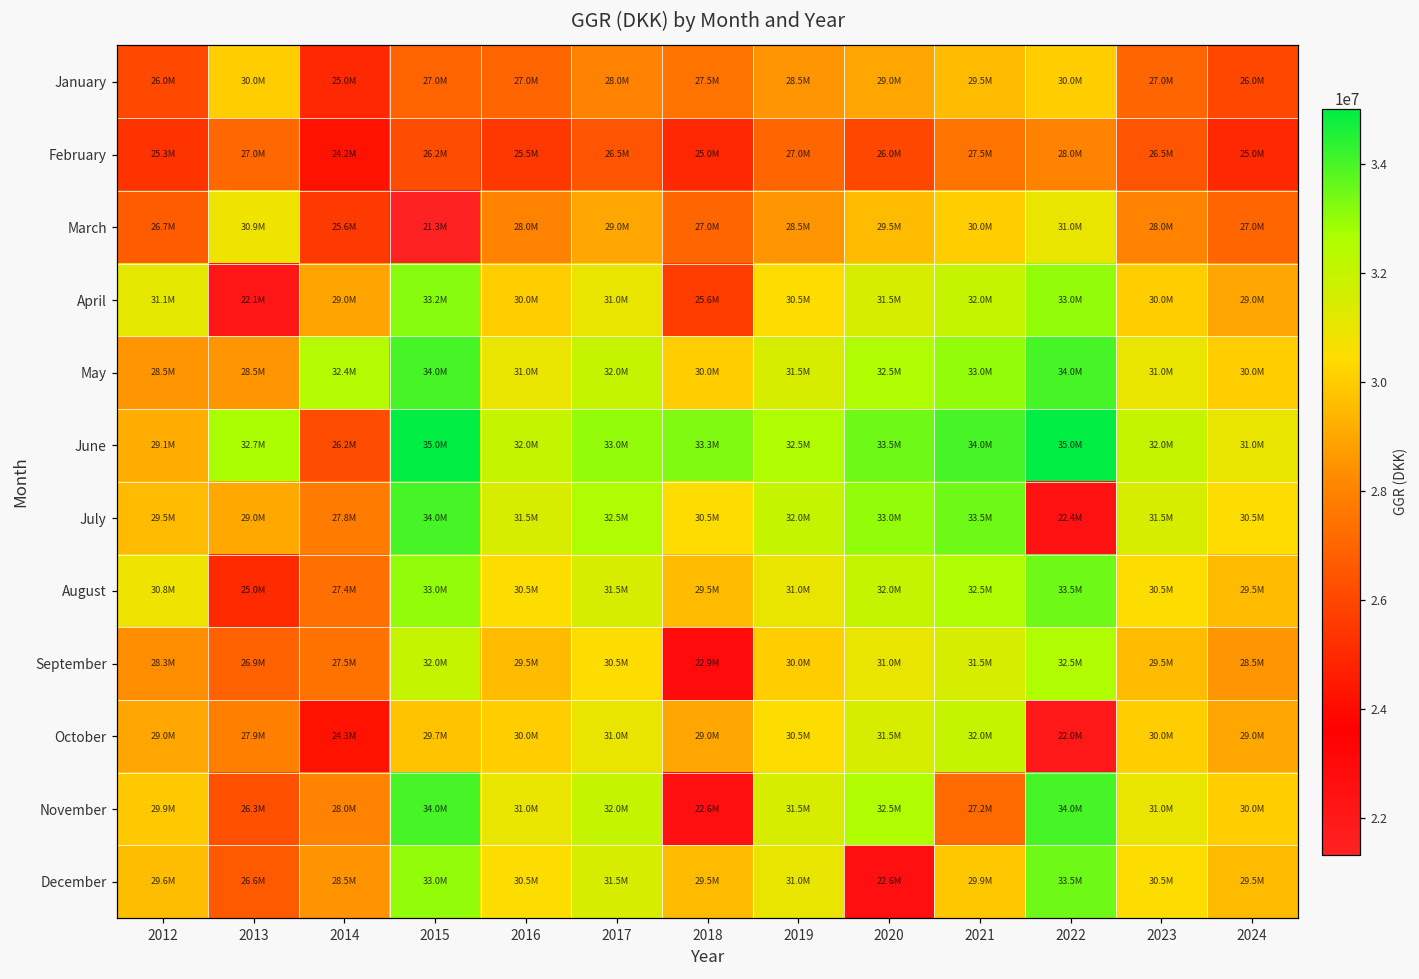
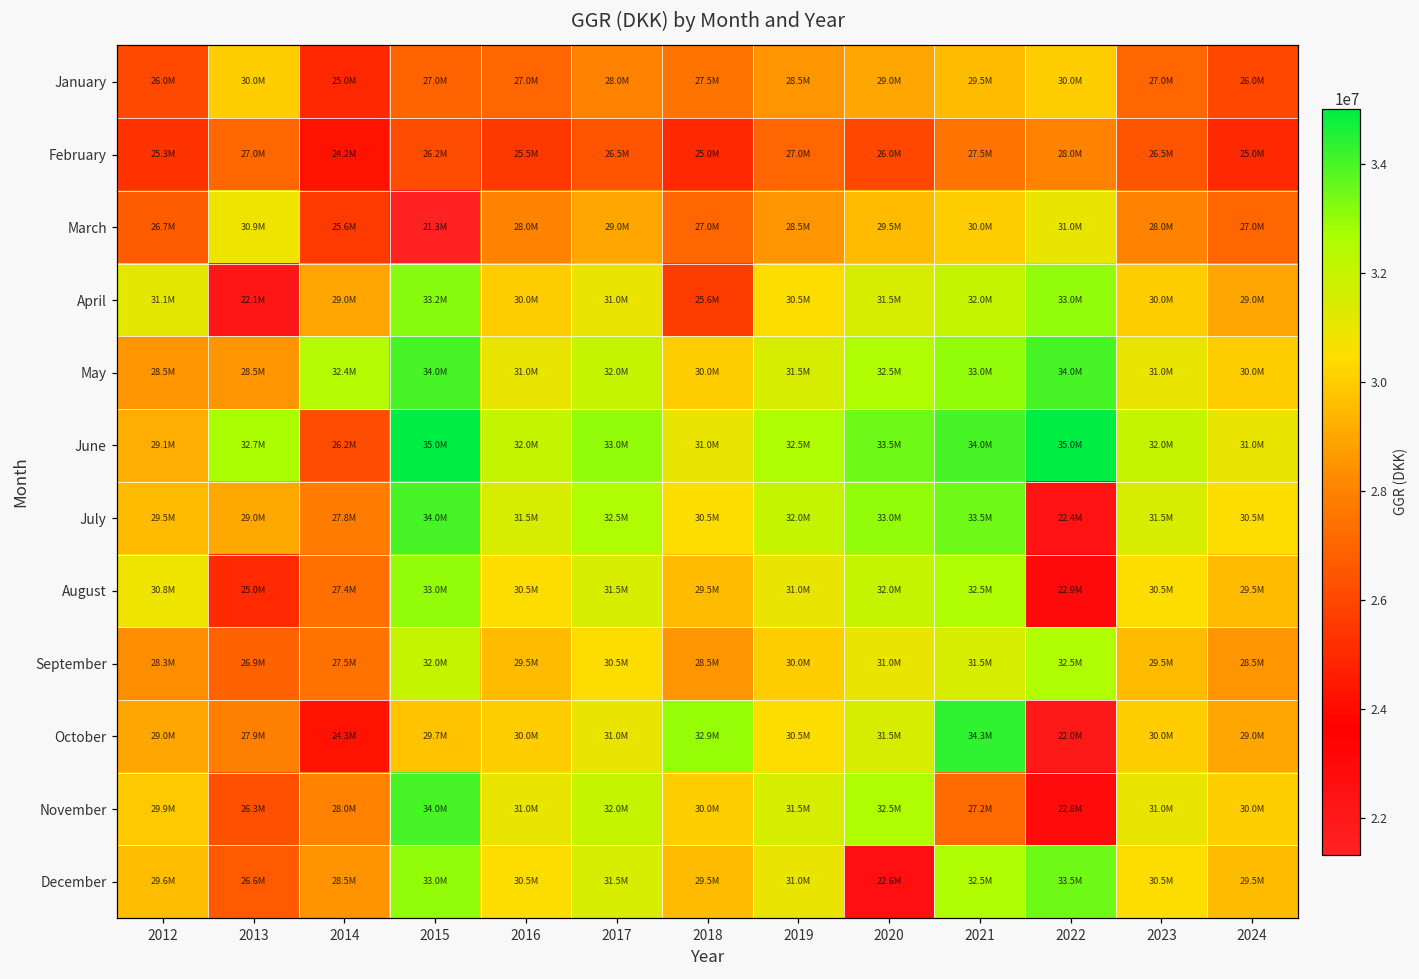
  {
    "January": {
      "2012": "26.0M",
      "2013": "30.0M",
      "2014": "25.0M",
      "2015": "27.0M",
      "2016": "27.0M",
      "2017": "28.0M",
      "2018": "27.5M",
      "2019": "28.5M",
      "2020": "29.0M",
      "2021": "29.5M",
      "2022": "30.0M",
      "2023": "27.0M",
      "2024": "26.0M"
    },
    "February": {
      "2012": "25.3M",
      "2013": "27.0M",
      "2014": "24.2M",
      "2015": "26.2M",
      "2016": "25.5M",
      "2017": "26.5M",
      "2018": "25.0M",
      "2019": "27.0M",
      "2020": "26.0M",
      "2021": "27.5M",
      "2022": "28.0M",
      "2023": "26.5M",
      "2024": "25.0M"
    },
    "March": {
      "2012": "26.7M",
      "2013": "30.9M",
      "2014": "25.6M",
      "2015": "21.3M",
      "2016": "28.0M",
      "2017": "29.0M",
      "2018": "27.0M",
      "2019": "28.5M",
      "2020": "29.5M",
      "2021": "30.0M",
      "2022": "31.0M",
      "2023": "28.0M",
      "2024": "27.0M"
    },
    "April": {
      "2012": "31.1M",
      "2013": "22.1M",
      "2014": "29.0M",
      "2015": "33.2M",
      "2016": "30.0M",
      "2017": "31.0M",
      "2018": "25.6M",
      "2019": "30.5M",
      "2020": "31.5M",
      "2021": "32.0M",
      "2022": "33.0M",
      "2023": "30.0M",
      "2024": "29.0M"
    },
    "May": {
      "2012": "28.5M",
      "2013": "28.5M",
      "2014": "32.4M",
      "2015": "34.0M",
      "2016": "31.0M",
      "2017": "32.0M",
      "2018": "30.0M",
      "2019": "31.5M",
      "2020": "32.5M",
      "2021": "33.0M",
      "2022": "34.0M",
      "2023": "31.0M",
      "2024": "30.0M"
    },
    "June": {
      "2012": "29.1M",
      "2013": "32.7M",
      "2014": "26.2M",
      "2015": "35.0M",
      "2016": "32.0M",
      "2017": "33.0M",
-     "2018": "33.3M",
+     "2018": "31.0M",
      "2019": "32.5M",
      "2020": "33.5M",
      "2021": "34.0M",
      "2022": "35.0M",
      "2023": "32.0M",
      "2024": "31.0M"
    },
    "July": {
      "2012": "29.5M",
      "2013": "29.0M",
      "2014": "27.8M",
      "2015": "34.0M",
      "2016": "31.5M",
      "2017": "32.5M",
      "2018": "30.5M",
      "2019": "32.0M",
      "2020": "33.0M",
      "2021": "33.5M",
      "2022": "22.4M",
      "2023": "31.5M",
      "2024": "30.5M"
    },
    "August": {
      "2012": "30.8M",
      "2013": "25.0M",
      "2014": "27.4M",
      "2015": "33.0M",
      "2016": "30.5M",
      "2017": "31.5M",
      "2018": "29.5M",
      "2019": "31.0M",
      "2020": "32.0M",
      "2021": "32.5M",
-     "2022": "33.5M",
+     "2022": "22.9M",
      "2023": "30.5M",
      "2024": "29.5M"
    },
    "September": {
      "2012": "28.3M",
      "2013": "26.9M",
      "2014": "27.5M",
      "2015": "32.0M",
      "2016": "29.5M",
      "2017": "30.5M",
-     "2018": "22.9M",
+     "2018": "28.5M",
      "2019": "30.0M",
      "2020": "31.0M",
      "2021": "31.5M",
      "2022": "32.5M",
      "2023": "29.5M",
      "2024": "28.5M"
    },
    "October": {
      "2012": "29.0M",
      "2013": "27.9M",
      "2014": "24.3M",
      "2015": "29.7M",
      "2016": "30.0M",
      "2017": "31.0M",
-     "2018": "29.0M",
+     "2018": "32.9M",
      "2019": "30.5M",
      "2020": "31.5M",
-     "2021": "32.0M",
+     "2021": "34.3M",
      "2022": "22.0M",
      "2023": "30.0M",
      "2024": "29.0M"
    },
    "November": {
      "2012": "29.9M",
      "2013": "26.3M",
      "2014": "28.0M",
      "2015": "34.0M",
      "2016": "31.0M",
      "2017": "32.0M",
-     "2018": "22.6M",
+     "2018": "30.0M",
      "2019": "31.5M",
      "2020": "32.5M",
      "2021": "27.2M",
-     "2022": "34.0M",
+     "2022": "22.8M",
      "2023": "31.0M",
      "2024": "30.0M"
    },
    "December": {
      "2012": "29.6M",
      "2013": "26.6M",
      "2014": "28.5M",
      "2015": "33.0M",
      "2016": "30.5M",
      "2017": "31.5M",
      "2018": "29.5M",
      "2019": "31.0M",
      "2020": "22.6M",
-     "2021": "29.9M",
+     "2021": "32.5M",
      "2022": "33.5M",
      "2023": "30.5M",
      "2024": "29.5M"
    }
  }
